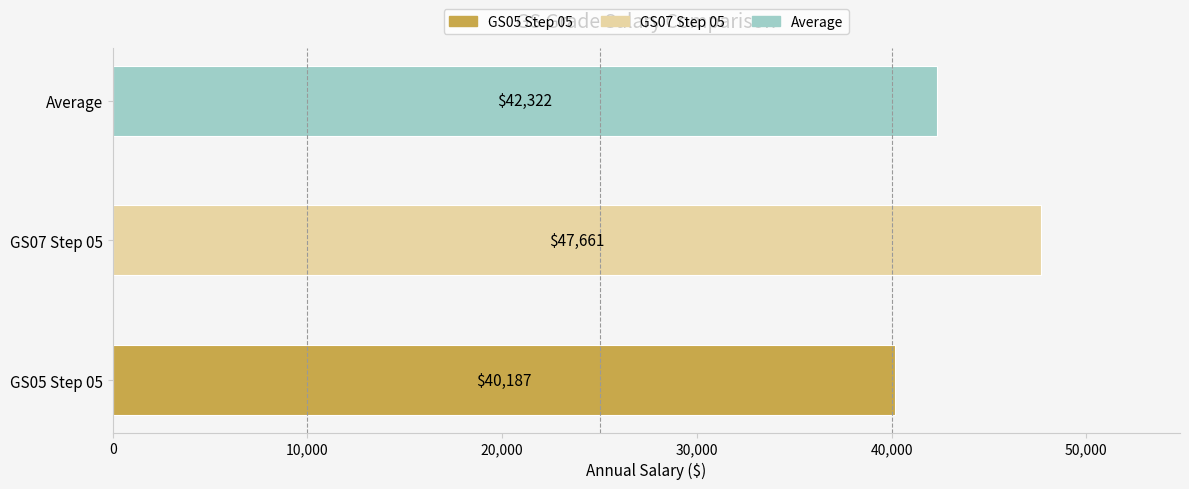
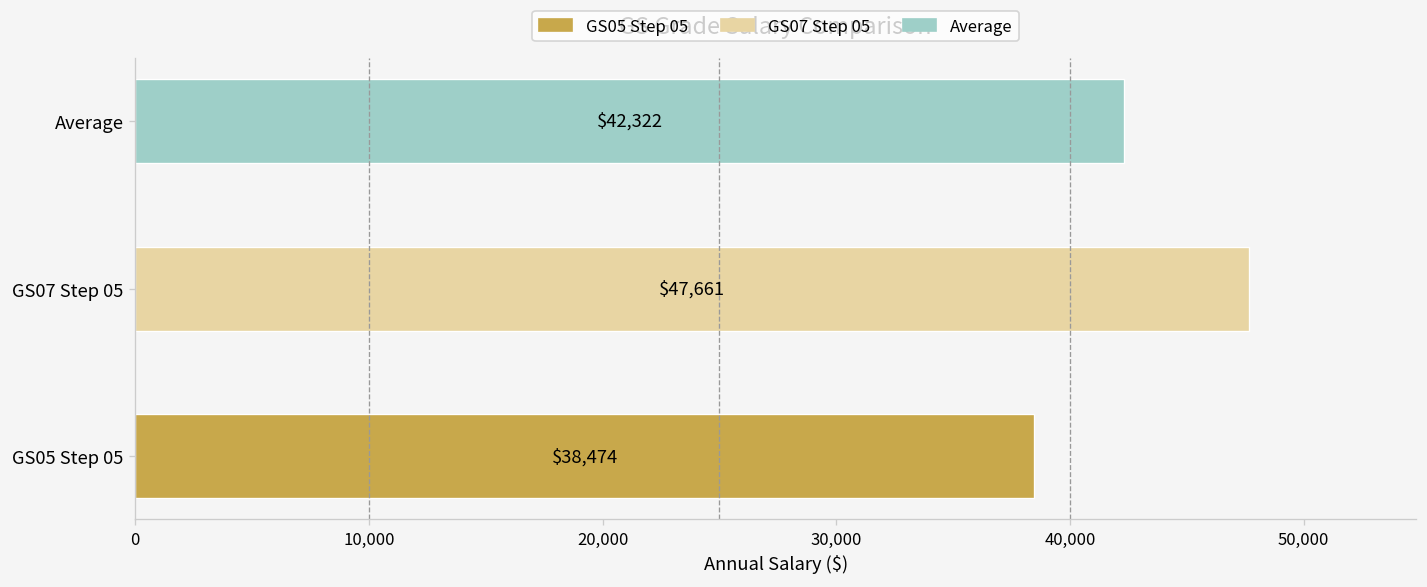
  {
    "Average": "$42,322",
    "GS07 Step 05": "$47,661",
-   "GS05 Step 05": "$40,187"
+   "GS05 Step 05": "$38,474"
  }
